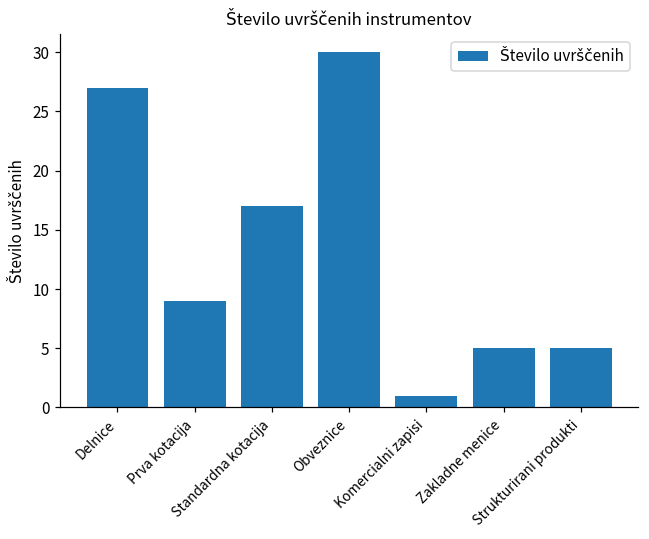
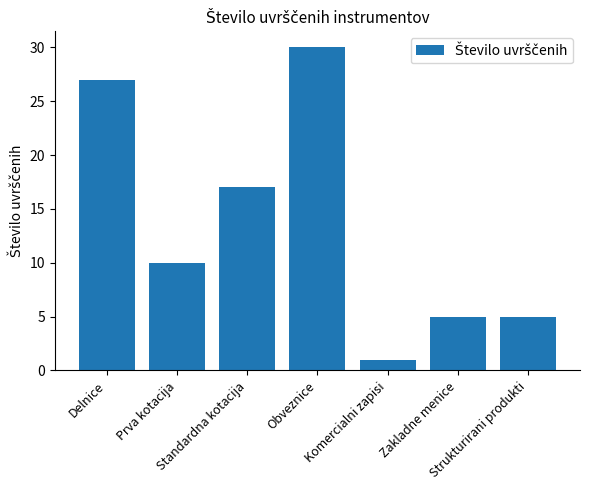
  {
    "Delnice": 27,
-   "Prva kotacija": 9,
+   "Prva kotacija": 10,
    "Standardna kotacija": 17,
    "Obveznice": 30,
    "Komercialni zapisi": 1,
    "Zakladne menice": 5,
    "Strukturirani produkti": 5
  }
